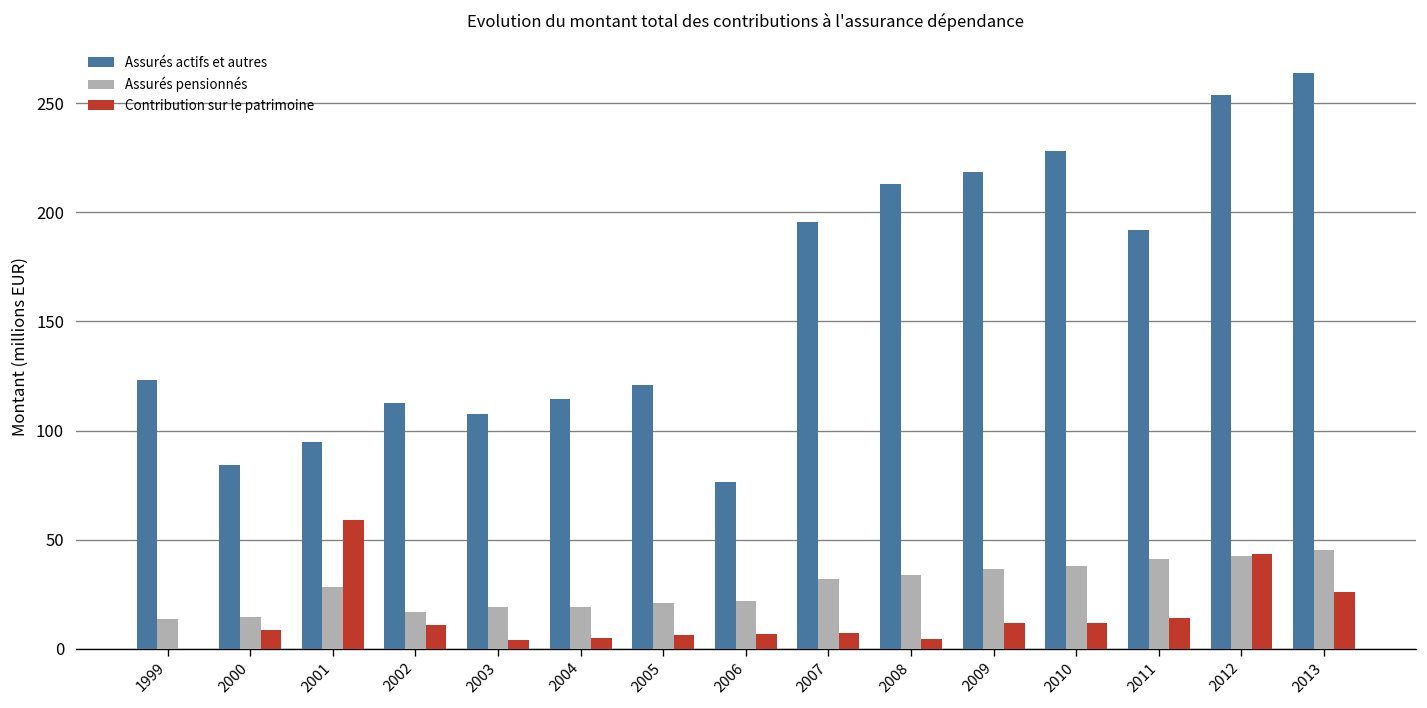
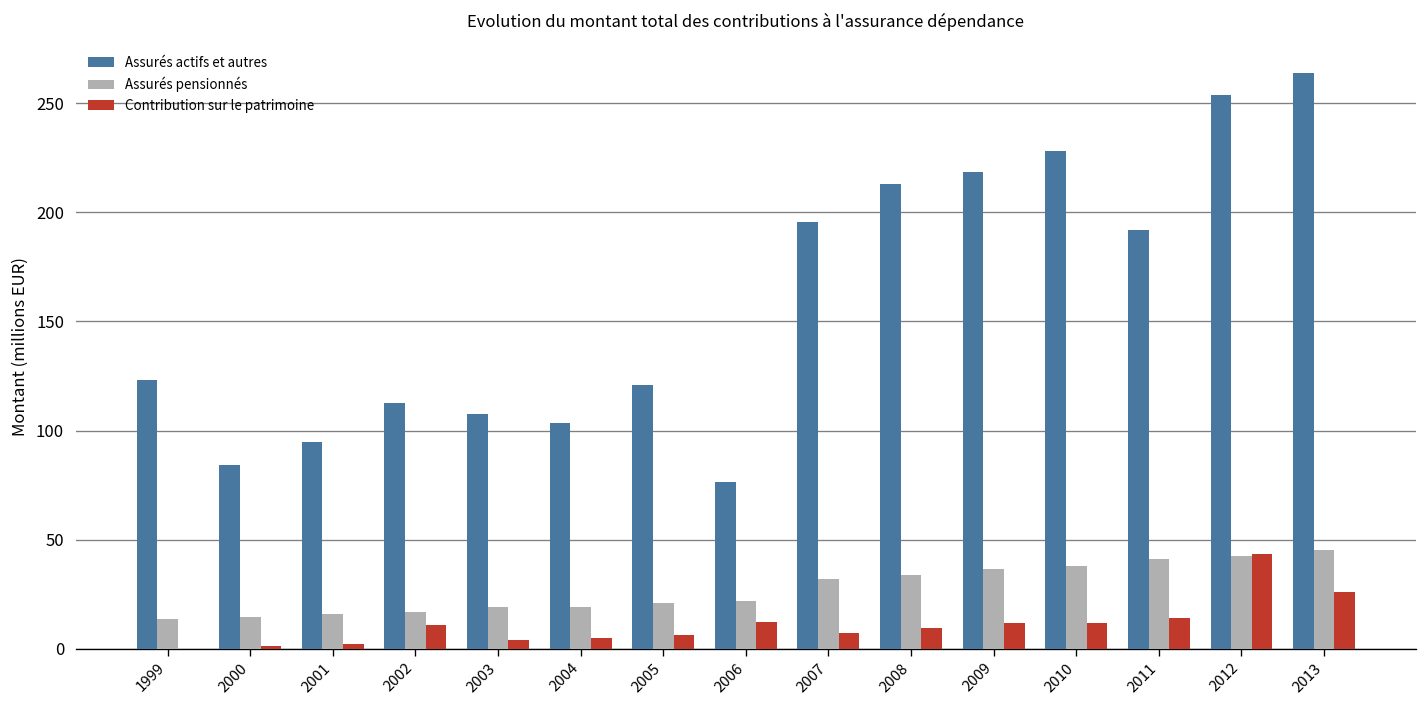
  {
    "Assurés actifs et autres": {
      "1999": 123,
      "2000": 84,
      "2001": 95,
      "2002": 112,
      "2003": 108,
-     "2004": 114,
+     "2004": 104,
      "2005": 121,
      "2006": 76,
      "2007": 195,
      "2008": 213,
      "2009": 219,
      "2010": 228,
      "2011": 192,
      "2012": 254,
      "2013": 264
    },
    "Assurés pensionnés": {
      "1999": 14,
      "2000": 14,
-     "2001": 28,
+     "2001": 16,
      "2002": 17,
      "2003": 19,
      "2004": 19,
      "2005": 21,
      "2006": 22,
      "2007": 32,
      "2008": 34,
      "2009": 36,
      "2010": 38,
      "2011": 41,
      "2012": 42,
      "2013": 45
    },
    "Contribution sur le patrimoine": {
      "1999": 0,
-     "2000": 8,
-     "2001": 59,
+     "2000": 1,
+     "2001": 2,
      "2002": 11,
      "2003": 4,
      "2004": 5,
      "2005": 6,
-     "2006": 7,
+     "2006": 12,
      "2007": 7,
-     "2008": 4,
+     "2008": 9,
      "2009": 12,
      "2010": 12,
      "2011": 14,
      "2012": 43,
      "2013": 26
    }
  }
